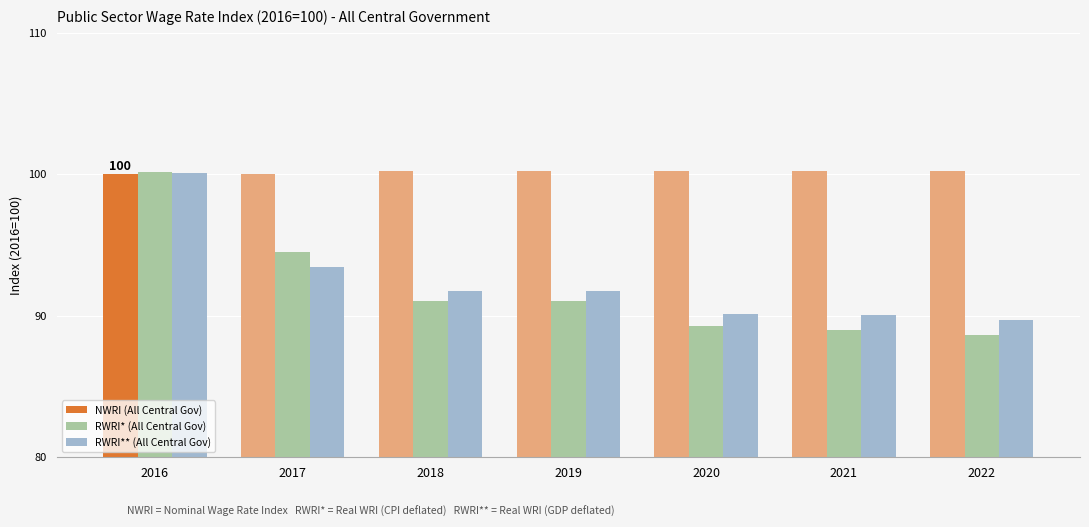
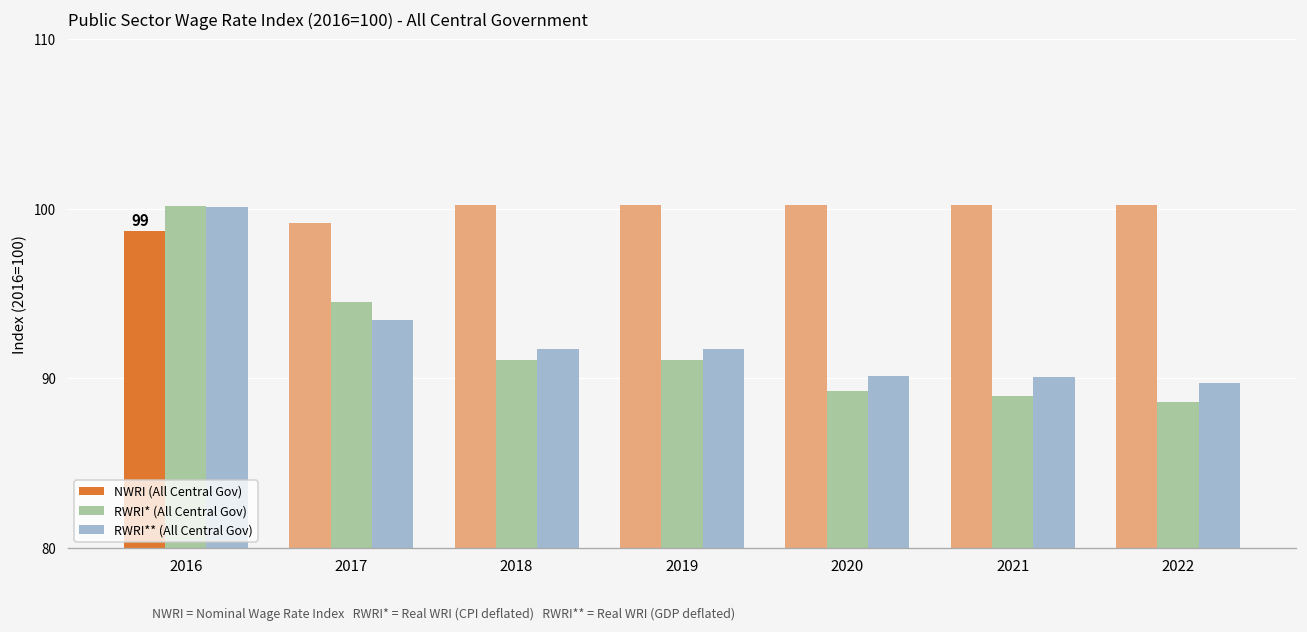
  {
    "NWRI (All Central Gov)": {
-     "2016": 100,
-     "2017": 100.0
+     "2016": 99,
+     "2017": 99.2
    }
  }
